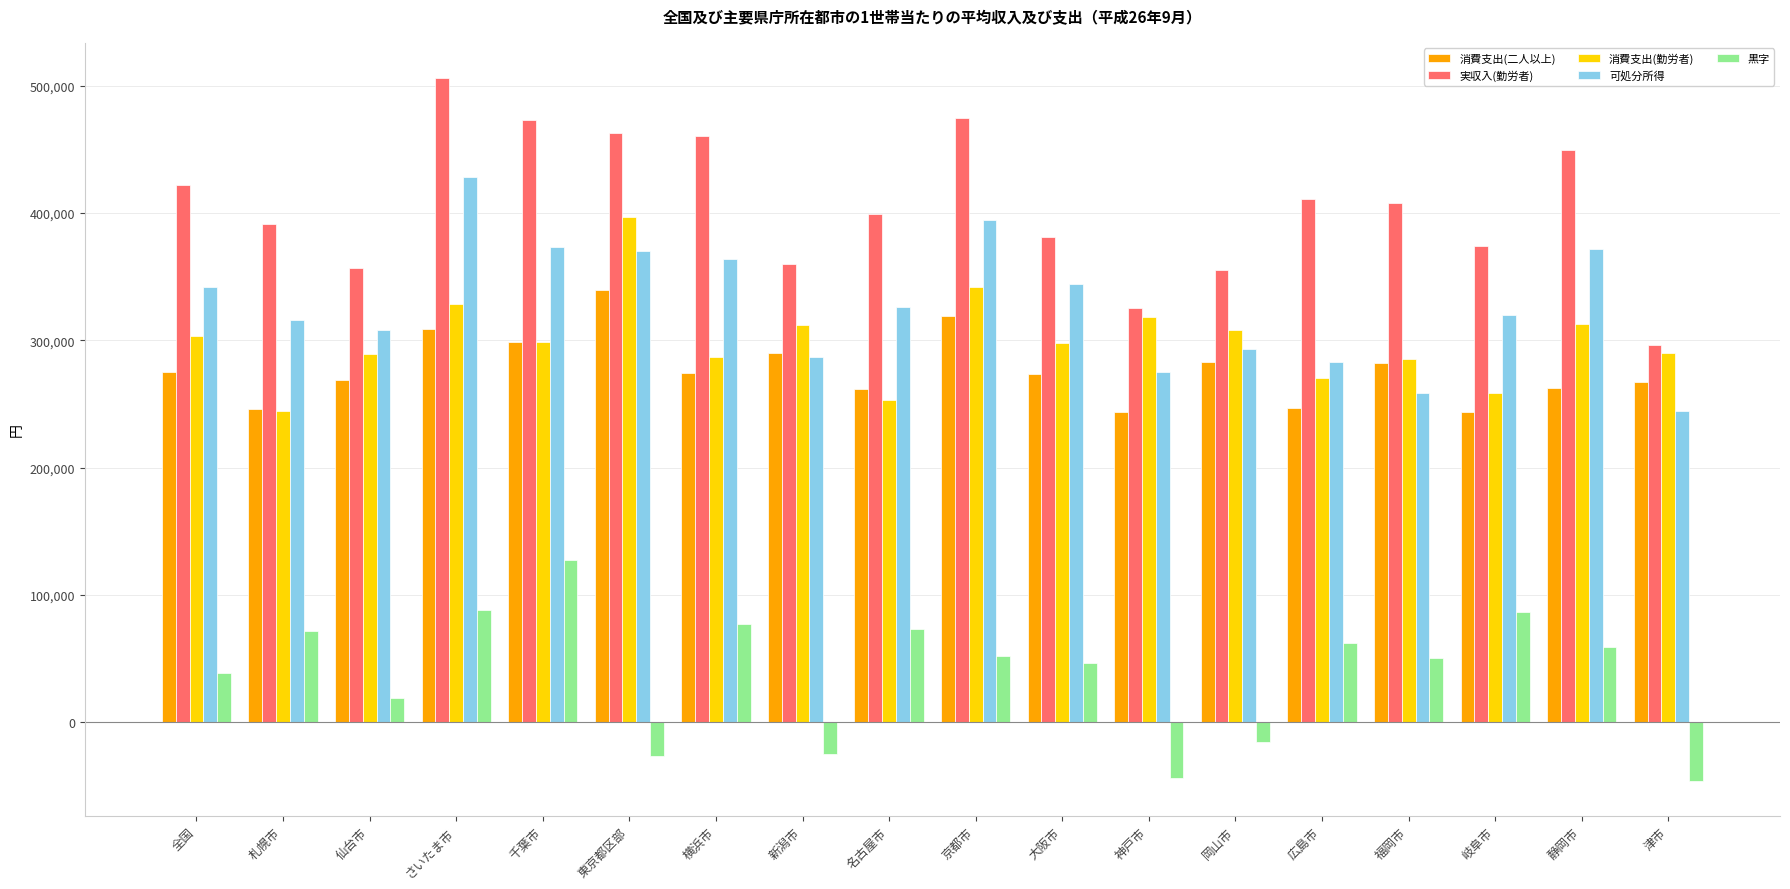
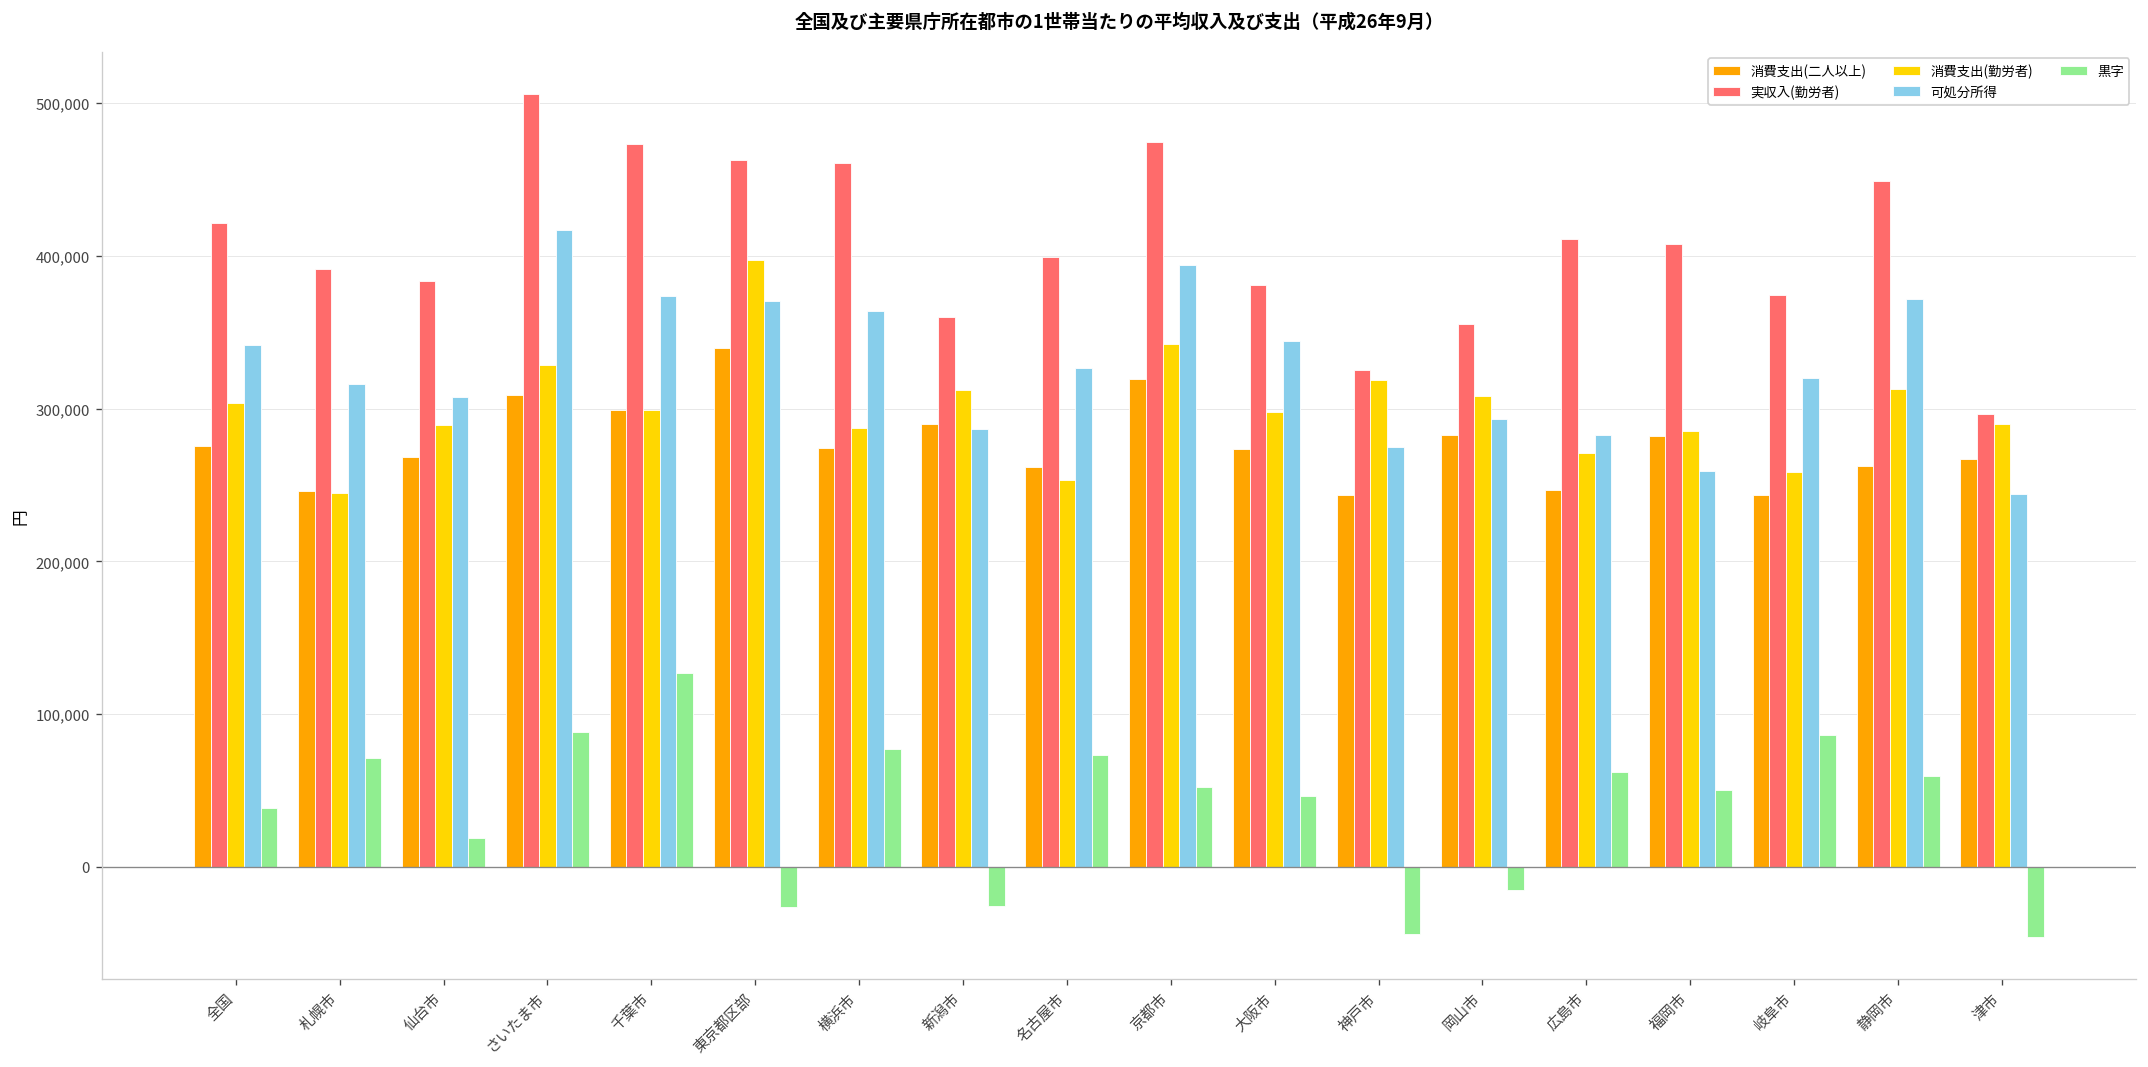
  {
    "実収入(勤労者)": {
      "全国": "422,000",
      "札幌市": "391,000",
-     "仙台市": "357,000",
+     "仙台市": "383,000",
      "さいたま市": "506,000",
      "千葉市": "473,000",
      "東京都区部": "463,000",
      "横浜市": "461,000",
      "新潟市": "360,000",
      "名古屋市": "400,000",
      "京都市": "474,000",
      "大阪市": "381,000",
      "神戸市": "326,000",
      "岡山市": "355,000",
      "広島市": "411,000",
      "福岡市": "408,000",
      "岐阜市": "374,000",
      "静岡市": "449,000",
      "津市": "297,000"
    },
    "可処分所得": {
      "全国": "342,000",
      "札幌市": "316,000",
      "仙台市": "308,000",
-     "さいたま市": "429,000",
+     "さいたま市": "417,000",
      "千葉市": "374,000",
      "東京都区部": "371,000",
      "横浜市": "364,000",
      "新潟市": "287,000",
      "名古屋市": "327,000",
      "京都市": "394,000",
      "大阪市": "344,000",
      "神戸市": "275,000",
      "岡山市": "293,000",
      "広島市": "283,000",
      "福岡市": "259,000",
      "岐阜市": "320,000",
      "静岡市": "372,000",
      "津市": "244,000"
    },
    "黒字": {
      "全国": "38,000",
      "札幌市": "71,000",
      "仙台市": "19,000",
      "さいたま市": "88,000",
      "千葉市": "127,000",
      "東京都区部": "-27,000",
      "横浜市": "77,000",
      "新潟市": "-25,000",
      "名古屋市": "73,000",
      "京都市": "52,000",
      "大阪市": "46,000",
      "神戸市": "-44,000",
      "岡山市": "-15,000",
      "広島市": "62,000",
      "福岡市": "50,000",
      "岐阜市": "86,000",
      "静岡市": "59,000",
      "津市": "-46,000"
    }
  }
